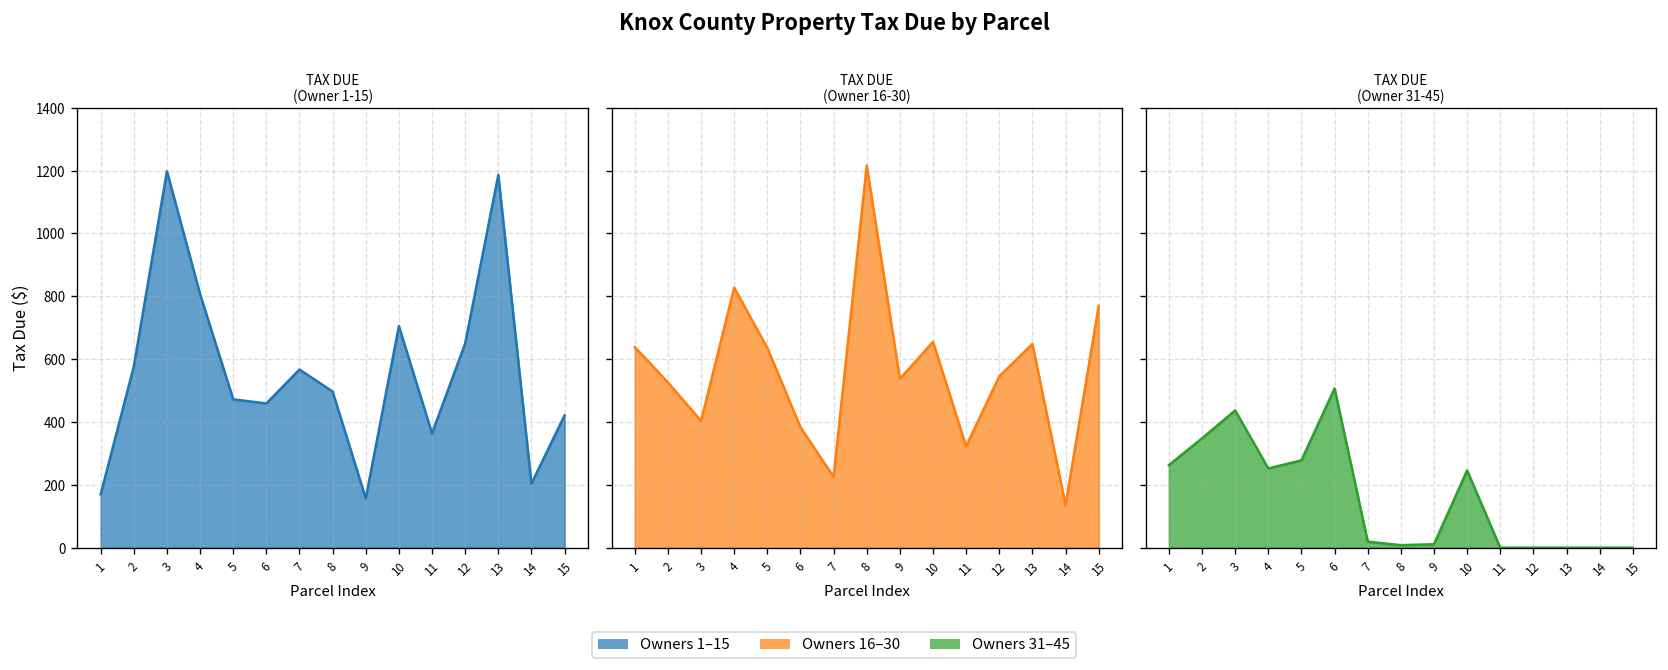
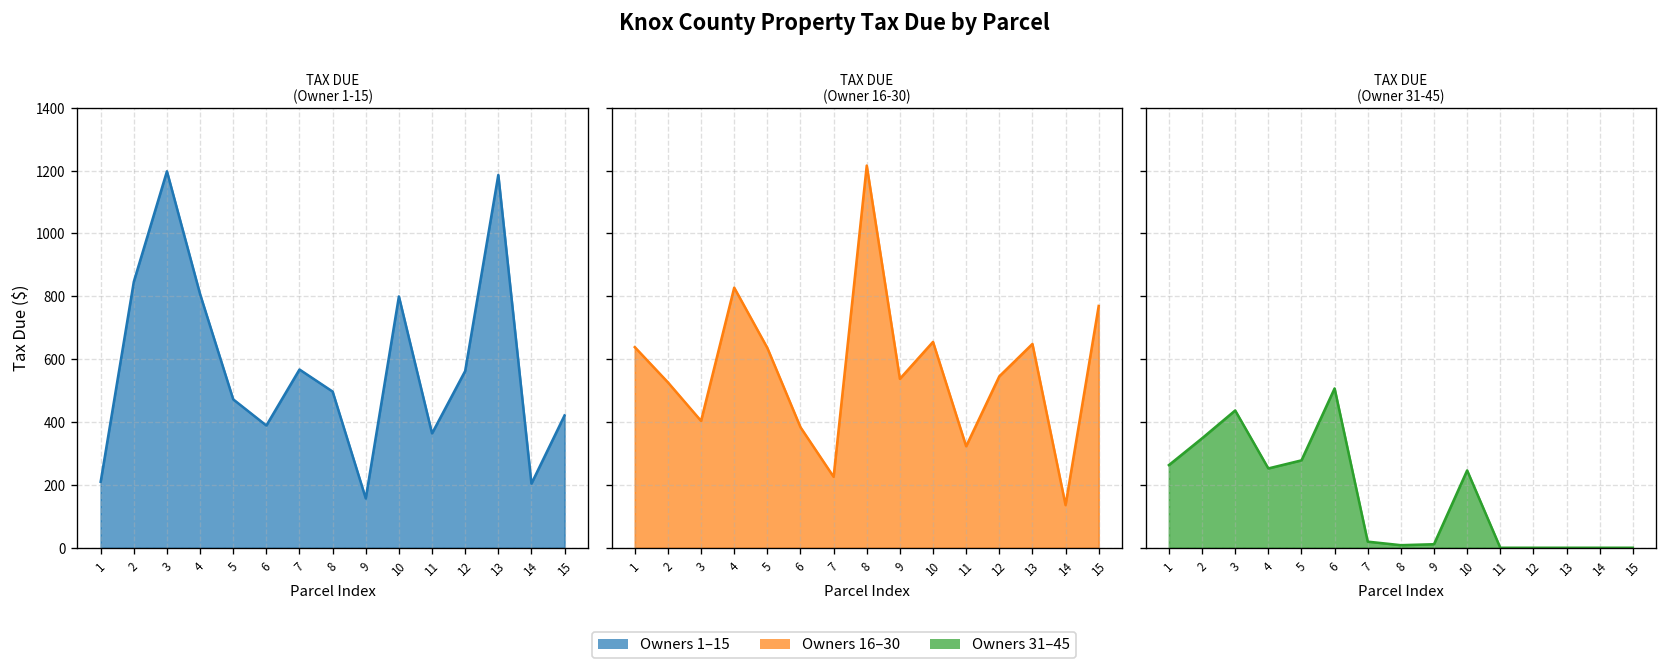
  {
    "TAX DUE (Owner 1-15)": {
-     "1": 170,
-     "2": 580,
+     "1": 210,
+     "2": 850,
      "3": 1200,
      "4": 810,
      "5": 470,
-     "6": 460,
+     "6": 390,
      "7": 570,
      "8": 500,
      "9": 160,
-     "10": 710,
+     "10": 800,
      "11": 360,
-     "12": 650,
+     "12": 560,
      "13": 1190,
      "14": 200,
      "15": 420
    }
  }
